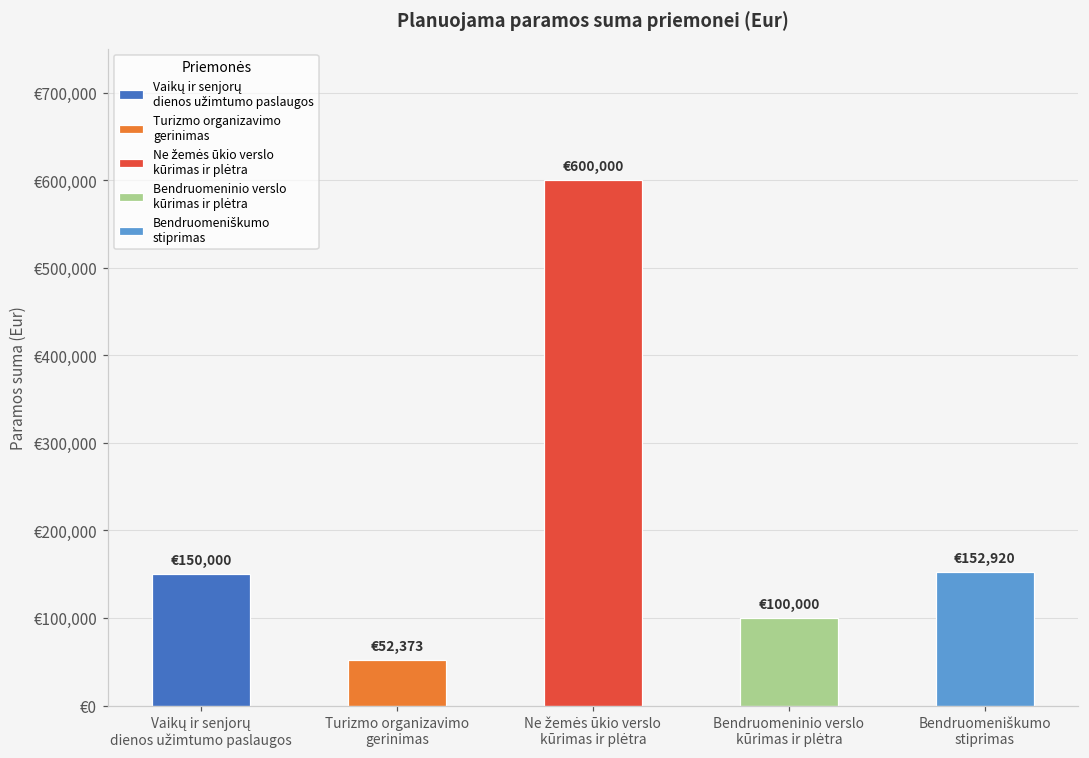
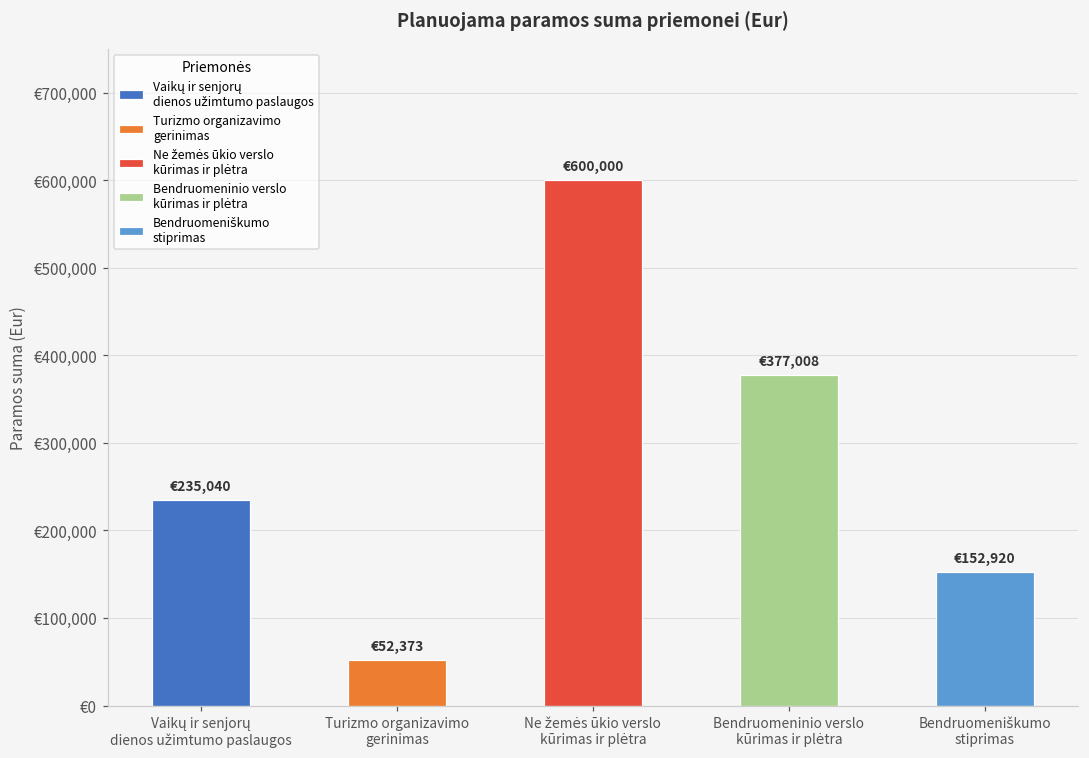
  {
-   "Vaikų ir senjorų dienos užimtumo paslaugos": "€150,000",
+   "Vaikų ir senjorų dienos užimtumo paslaugos": "€235,040",
    "Turizmo organizavimo gerinimas": "€52,373",
    "Ne žemės ūkio verslo kūrimas ir plėtra": "€600,000",
-   "Bendruomeninio verslo kūrimas ir plėtra": "€100,000",
+   "Bendruomeninio verslo kūrimas ir plėtra": "€377,008",
    "Bendruomeniškumo stiprimas": "€152,920"
  }
